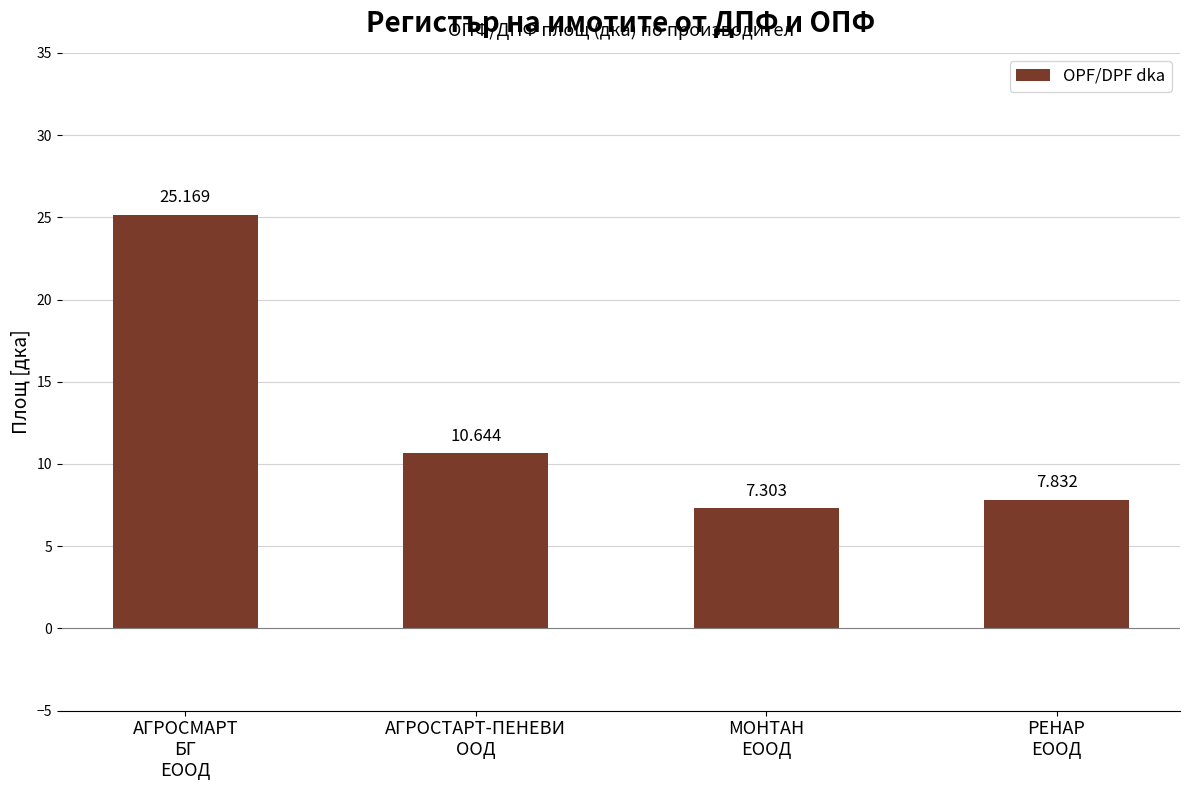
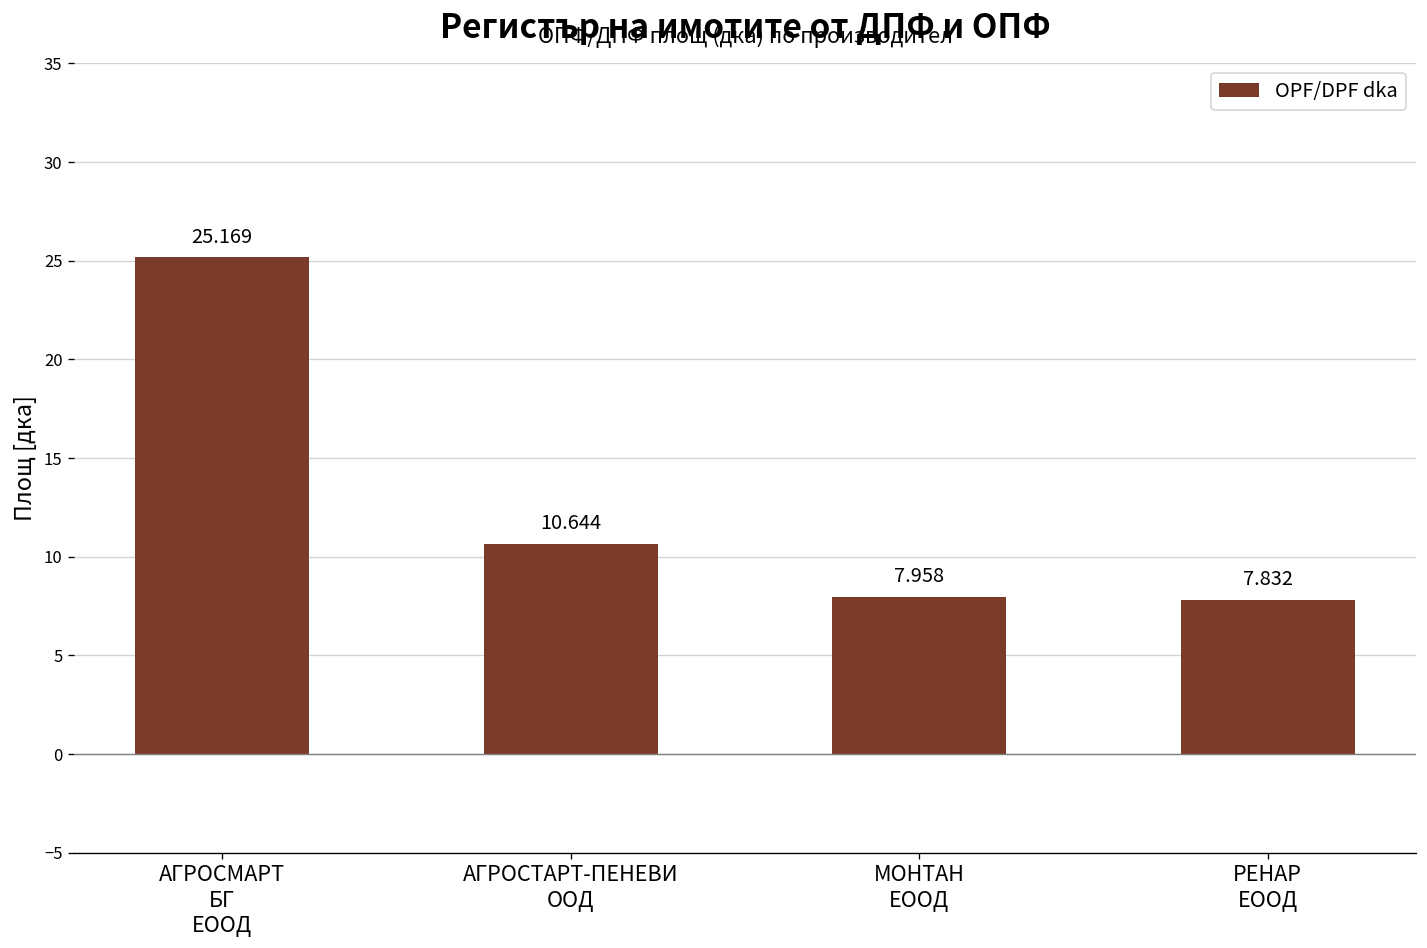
  {
    "АГРОСМАРТ БГ ЕООД": 25.169,
    "АГРОСТАРТ-ПЕНЕВИ ООД": 10.644,
-   "МОНТАН ЕООД": 7.303,
+   "МОНТАН ЕООД": 7.958,
    "РЕНАР ЕООД": 7.832
  }
